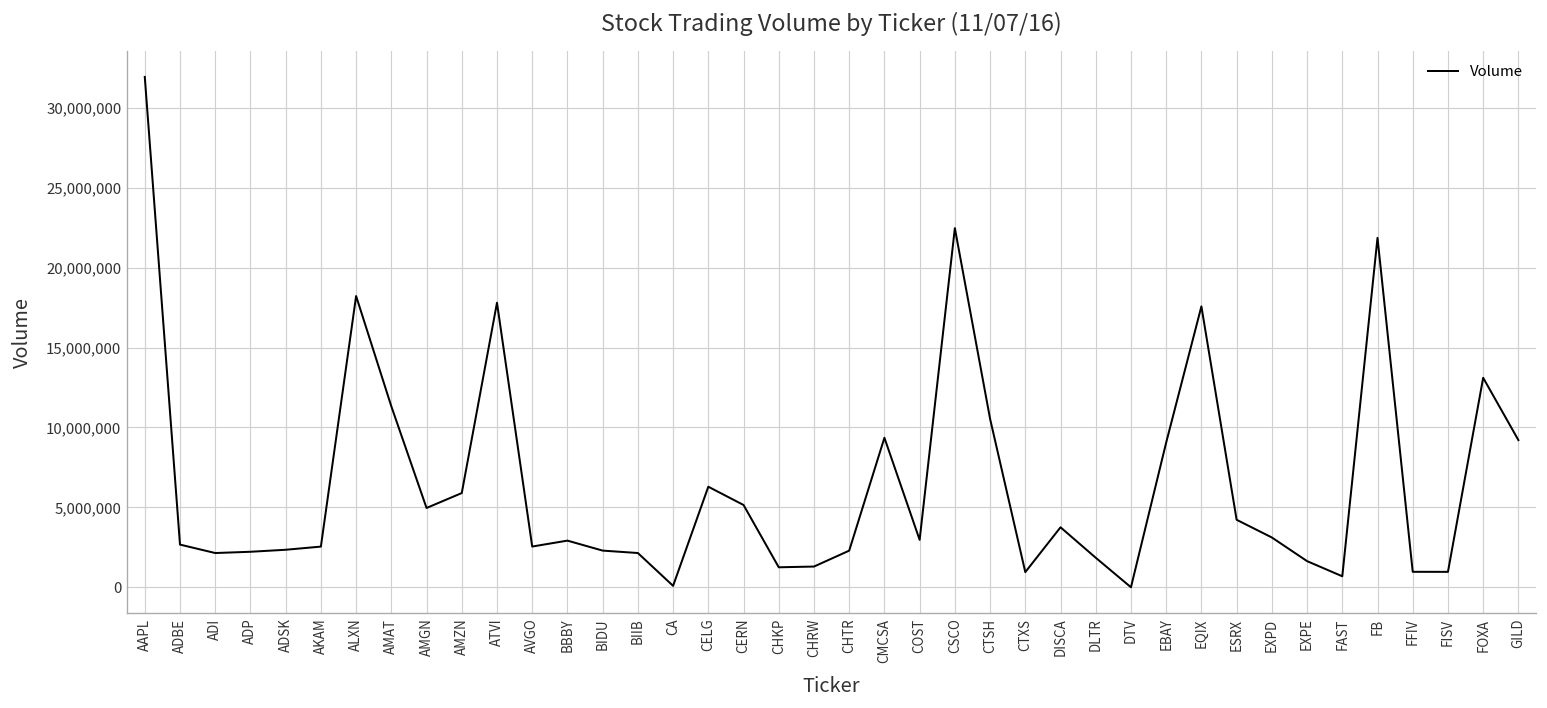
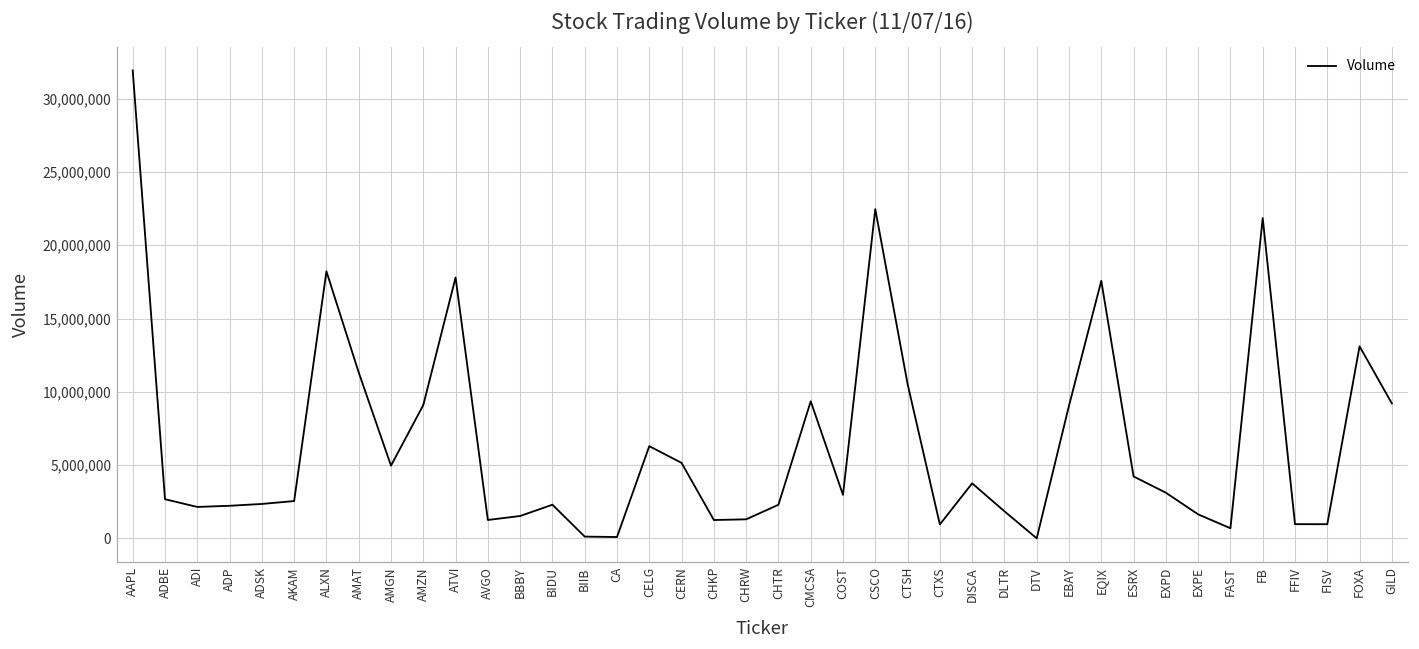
  {
    "AAPL": "31,900,000",
    "ADBE": "2,700,000",
    "ADI": "2,100,000",
    "ADP": "2,200,000",
    "ADSK": "2,300,000",
    "AKAM": "2,500,000",
    "ALXN": "18,200,000",
    "AMAT": "11,300,000",
    "AMGN": "5,000,000",
-   "AMZN": "5,900,000",
+   "AMZN": "9,100,000",
    "ATVI": "17,800,000",
-   "AVGO": "2,600,000",
-   "BBBY": "2,900,000",
+   "AVGO": "1,300,000",
+   "BBBY": "1,500,000",
    "BIDU": "2,300,000",
-   "BIIB": "2,100,000",
+   "BIIB": "100,000",
    "CA": "100,000",
    "CELG": "6,300,000",
    "CERN": "5,100,000",
    "CHKP": "1,300,000",
    "CHRW": "1,300,000",
    "CHTR": "2,300,000",
    "CMCSA": "9,400,000",
    "COST": "3,000,000",
    "CSCO": "22,500,000",
    "CTSH": "10,500,000",
    "CTXS": "1,000,000",
    "DISCA": "3,800,000",
    "DLTR": "1,800,000",
    "DTV": "0",
    "EBAY": "9,100,000",
    "EQIX": "17,600,000",
    "ESRX": "4,200,000",
    "EXPD": "3,100,000",
    "EXPE": "1,600,000",
    "FAST": "700,000",
    "FB": "21,900,000",
    "FFIV": "1,000,000",
    "FISV": "1,000,000",
    "FOXA": "13,100,000",
    "GILD": "9,200,000"
  }
